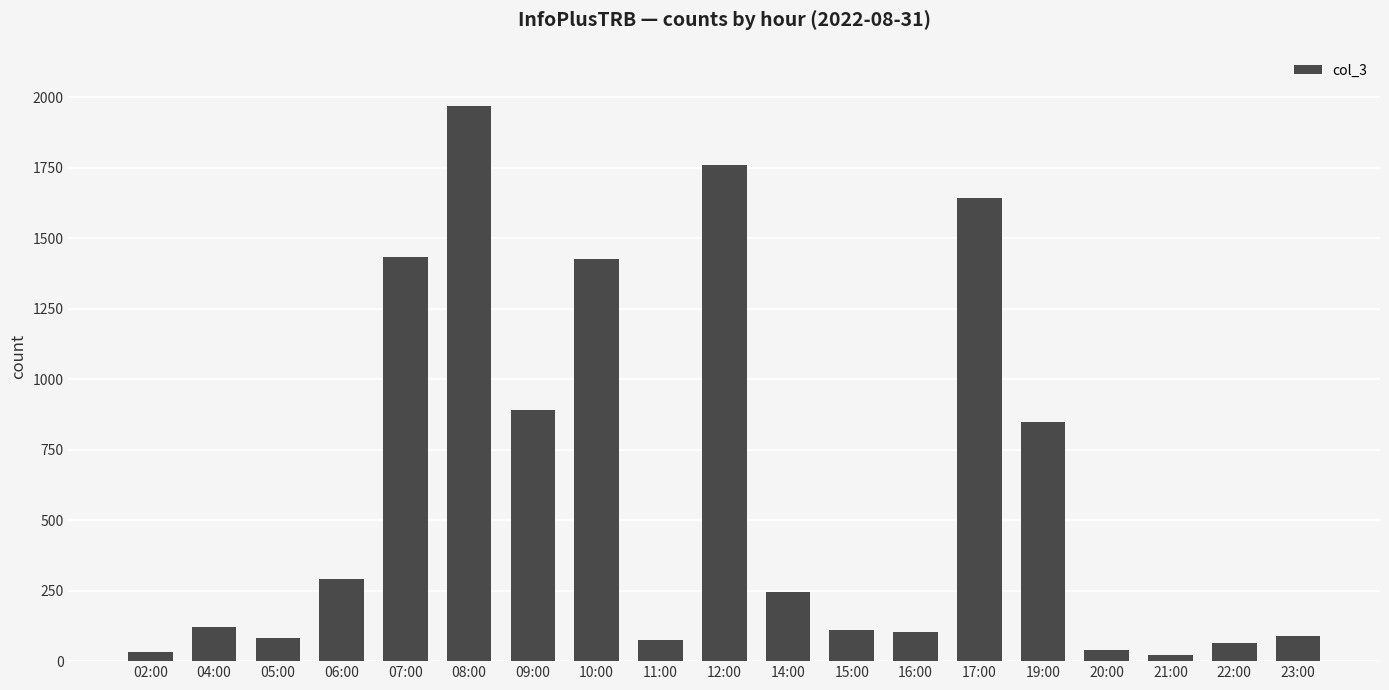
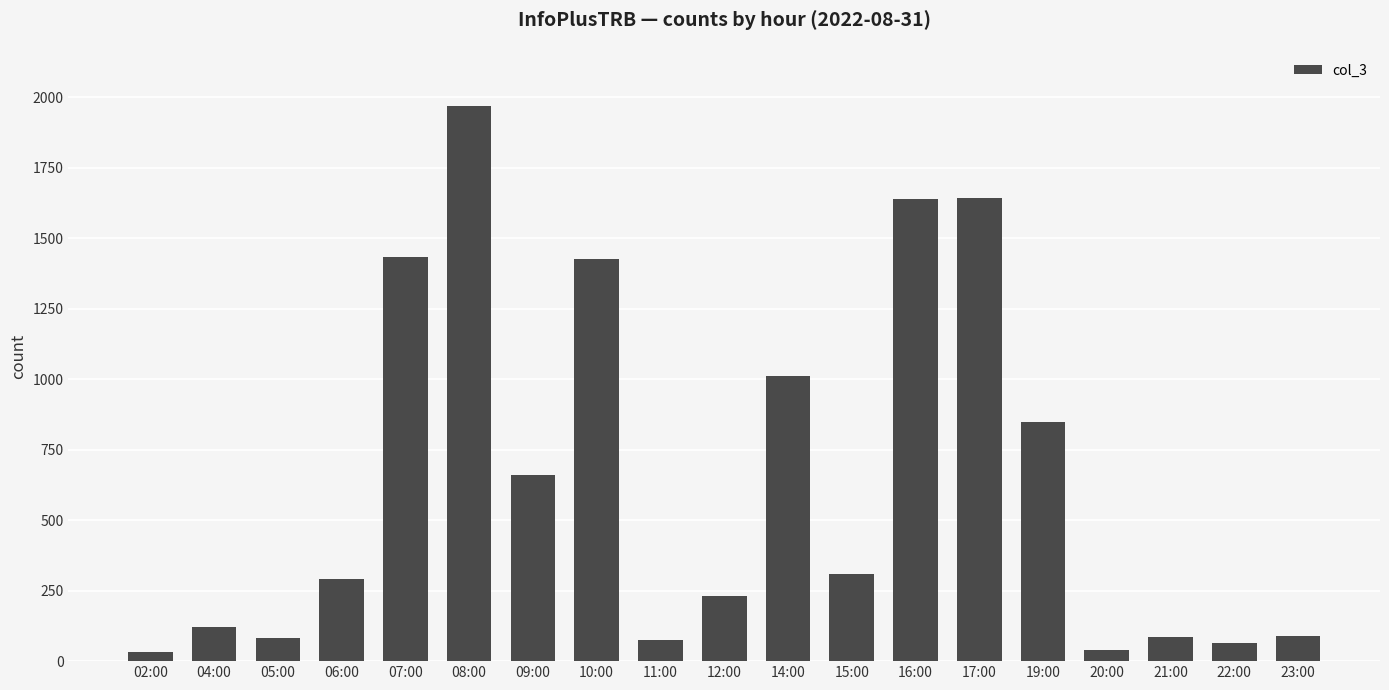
  {
    "02:00": 30,
    "04:00": 120,
    "05:00": 80,
    "06:00": 290,
    "07:00": 1430,
    "08:00": 1970,
-   "09:00": 890,
+   "09:00": 660,
    "10:00": 1430,
    "11:00": 70,
-   "12:00": 1760,
-   "14:00": 250,
-   "15:00": 110,
-   "16:00": 100,
+   "12:00": 230,
+   "14:00": 1010,
+   "15:00": 310,
+   "16:00": 1640,
    "17:00": 1640,
    "19:00": 850,
    "20:00": 40,
-   "21:00": 20,
+   "21:00": 90,
    "22:00": 70,
    "23:00": 90
  }
